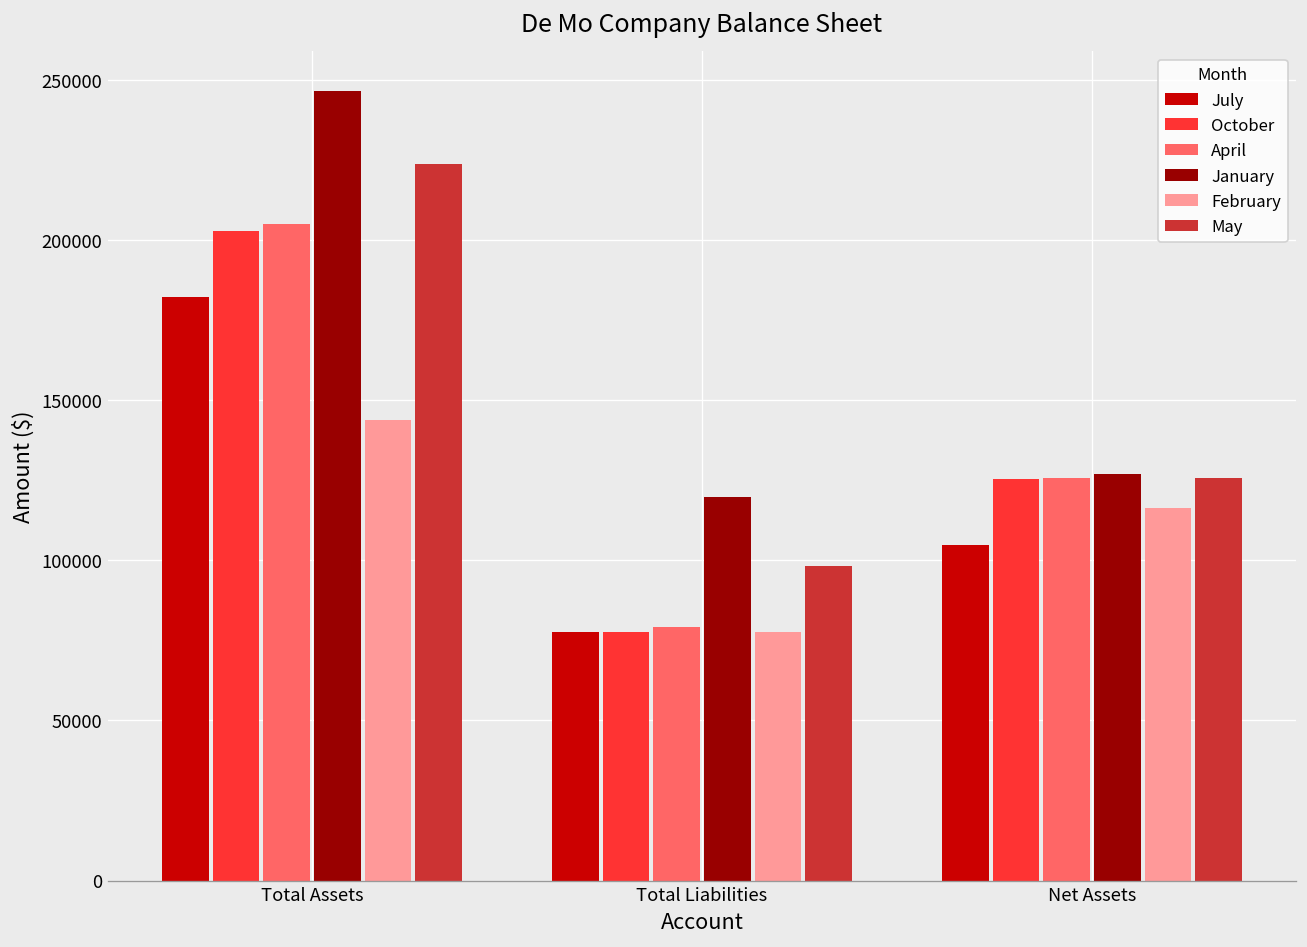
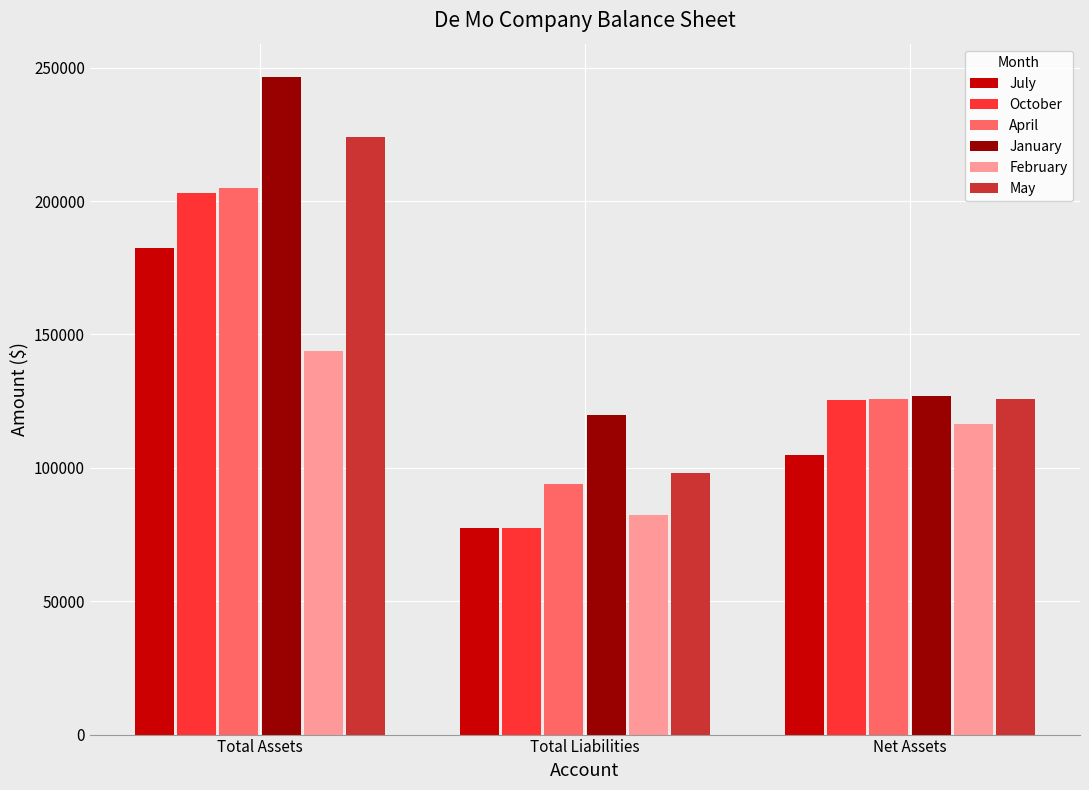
  {
    "April": {
      "Total Assets": 205000,
-     "Total Liabilities": 79000,
+     "Total Liabilities": 94000,
      "Net Assets": 126000
    },
    "February": {
      "Total Assets": 144000,
-     "Total Liabilities": 78000,
+     "Total Liabilities": 82000,
      "Net Assets": 116000
    }
  }
